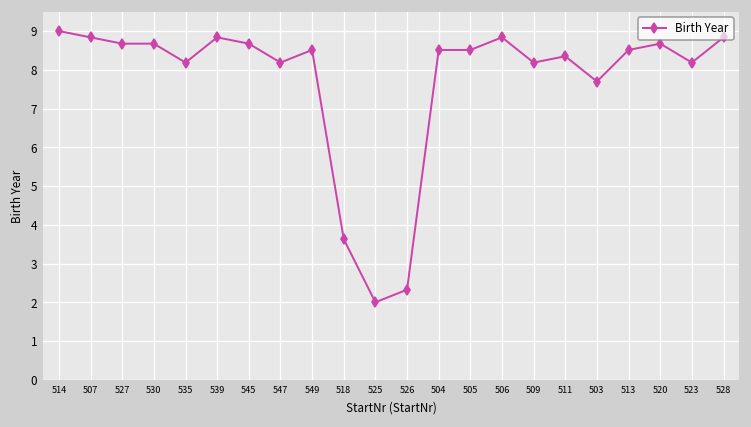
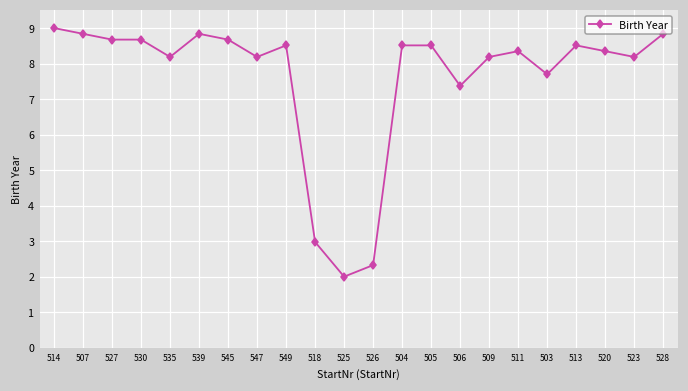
  {
    "514": 9.0,
    "507": 8.8,
    "527": 8.7,
    "530": 8.7,
    "535": 8.2,
    "539": 8.8,
    "545": 8.7,
    "547": 8.2,
    "549": 8.5,
-   "518": 3.6,
+   "518": 3.0,
    "525": 2.0,
    "526": 2.3,
    "504": 8.5,
    "505": 8.5,
-   "506": 8.8,
+   "506": 7.4,
    "509": 8.2,
    "511": 8.3,
    "503": 7.7,
    "513": 8.5,
-   "520": 8.7,
+   "520": 8.3,
    "523": 8.2
  }
